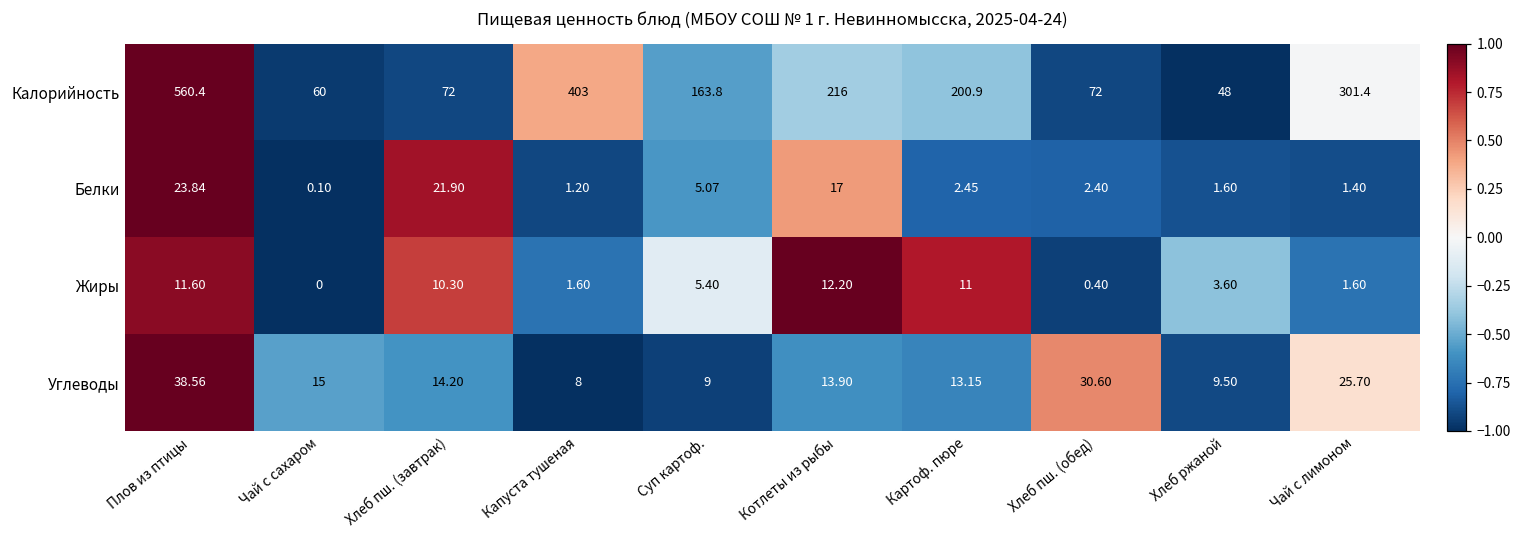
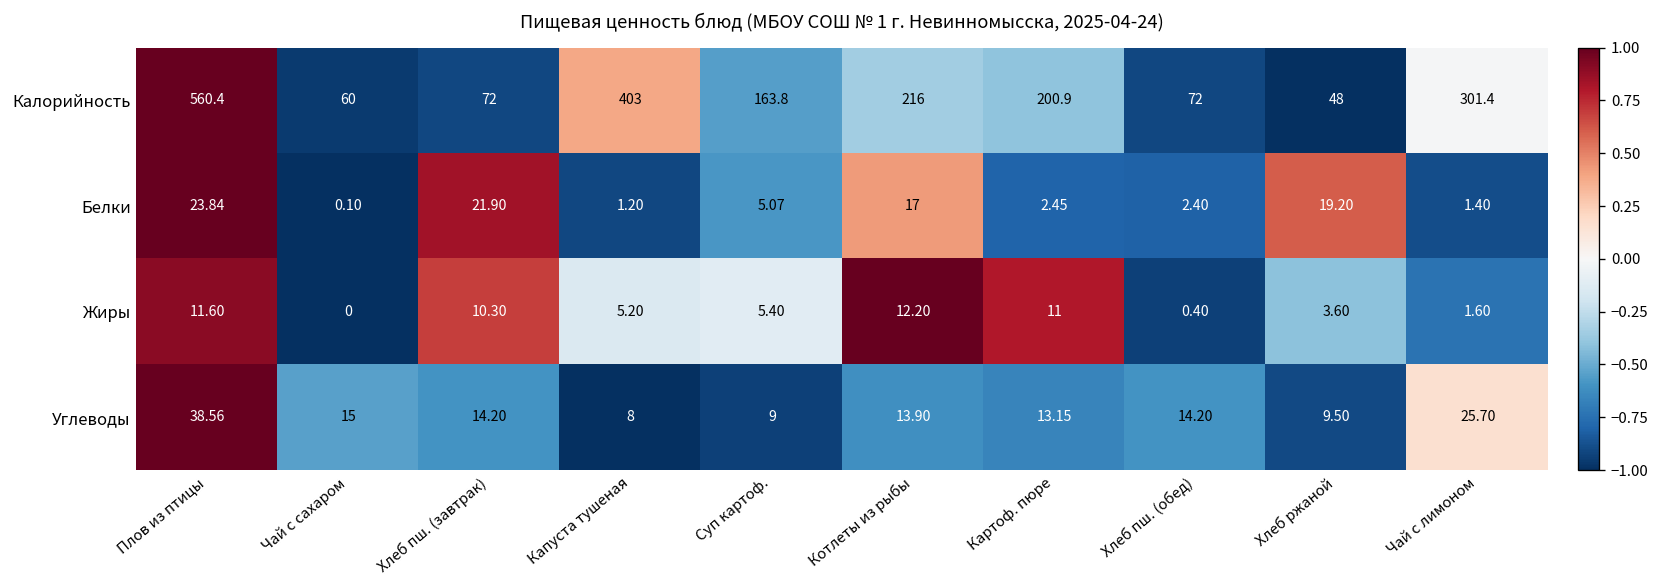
  {
    "Калорийность": {
      "Плов из птицы": 560.4,
      "Чай с сахаром": 60,
      "Хлеб пш. (завтрак)": 72,
      "Капуста тушеная": 403,
      "Суп картоф.": 163.8,
      "Котлеты из рыбы": 216,
      "Картоф. пюре": 200.9,
      "Хлеб пш. (обед)": 72,
      "Хлеб ржаной": 48,
      "Чай с лимоном": 301.4
    },
    "Белки": {
      "Плов из птицы": 23.84,
      "Чай с сахаром": 0.10,
      "Хлеб пш. (завтрак)": 21.90,
      "Капуста тушеная": 1.20,
      "Суп картоф.": 5.07,
      "Котлеты из рыбы": 17,
      "Картоф. пюре": 2.45,
      "Хлеб пш. (обед)": 2.40,
-     "Хлеб ржаной": 1.60,
+     "Хлеб ржаной": 19.20,
      "Чай с лимоном": 1.40
    },
    "Жиры": {
      "Плов из птицы": 11.60,
      "Чай с сахаром": 0,
      "Хлеб пш. (завтрак)": 10.30,
-     "Капуста тушеная": 1.60,
+     "Капуста тушеная": 5.20,
      "Суп картоф.": 5.40,
      "Котлеты из рыбы": 12.20,
      "Картоф. пюре": 11,
      "Хлеб пш. (обед)": 0.40,
      "Хлеб ржаной": 3.60,
      "Чай с лимоном": 1.60
    },
    "Углеводы": {
      "Плов из птицы": 38.56,
      "Чай с сахаром": 15,
      "Хлеб пш. (завтрак)": 14.20,
      "Капуста тушеная": 8,
      "Суп картоф.": 9,
      "Котлеты из рыбы": 13.90,
      "Картоф. пюре": 13.15,
-     "Хлеб пш. (обед)": 30.60,
+     "Хлеб пш. (обед)": 14.20,
      "Хлеб ржаной": 9.50,
      "Чай с лимоном": 25.70
    }
  }
